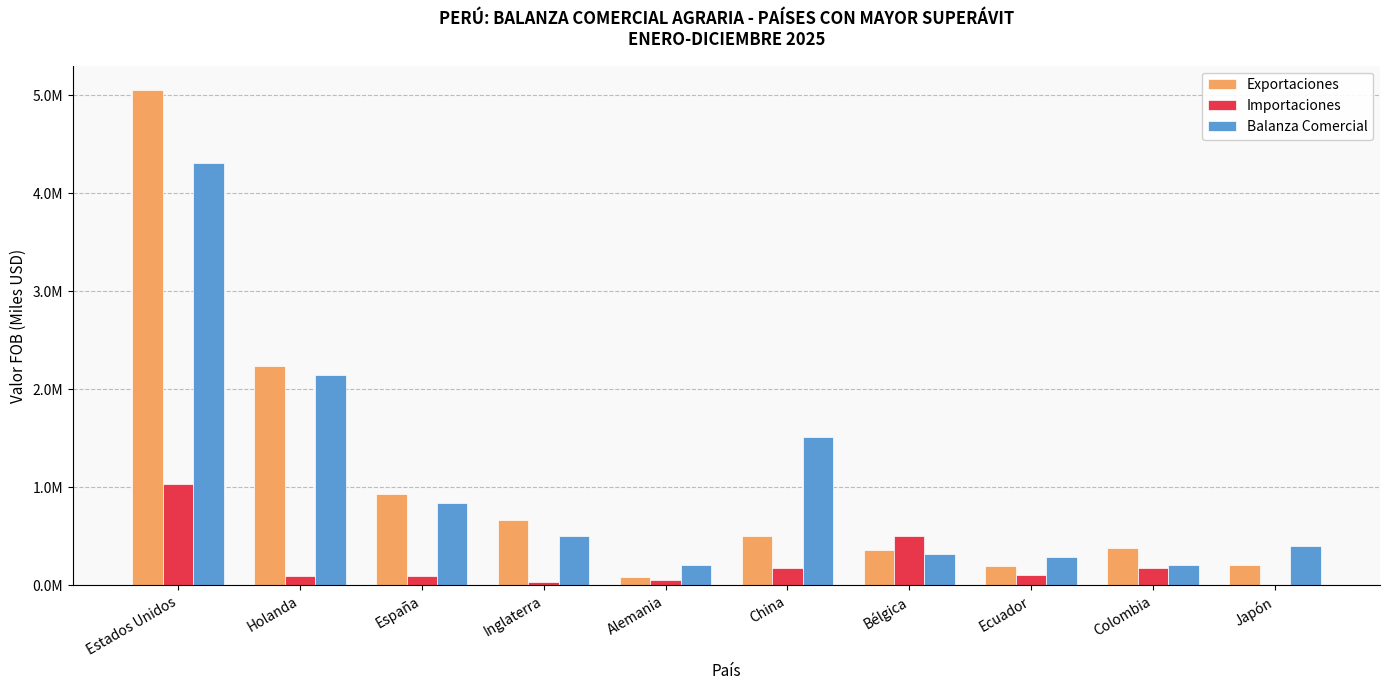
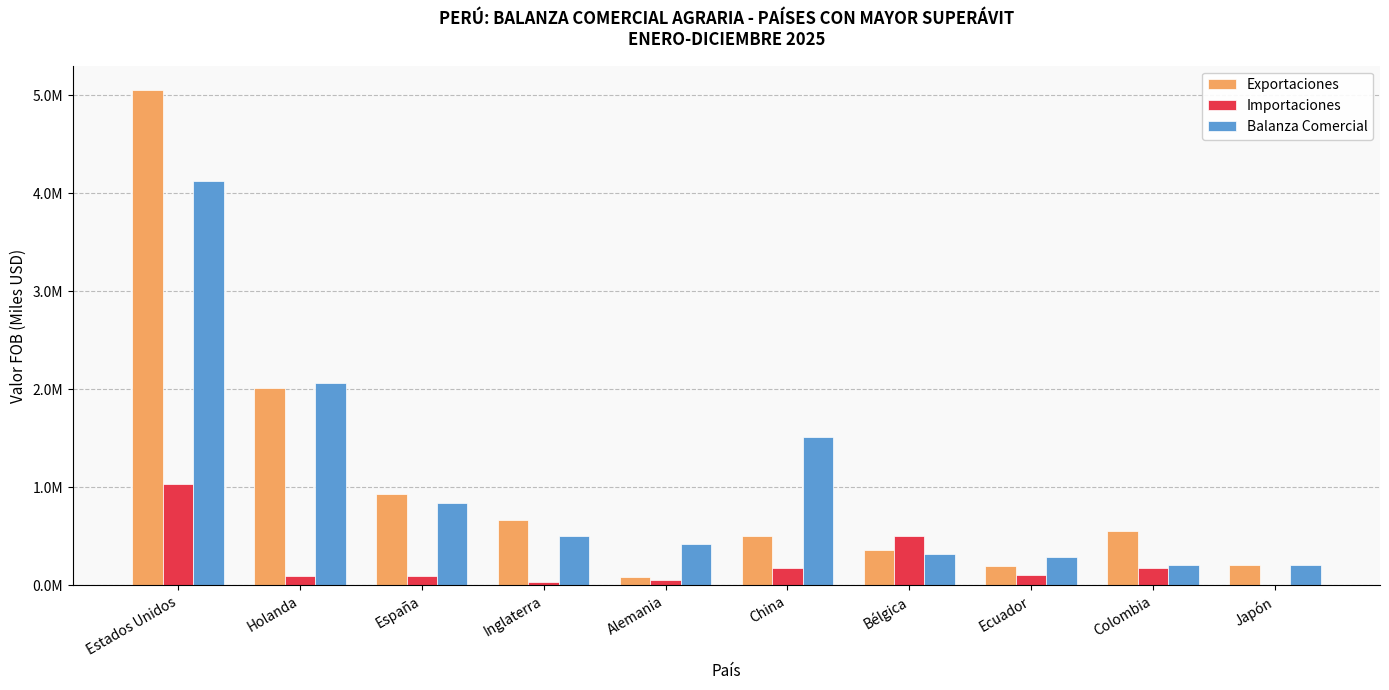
  {
    "Exportaciones": {
      "Estados Unidos": 5000000,
-     "Holanda": 2200000,
+     "Holanda": 2000000,
      "España": 900000,
      "Inglaterra": 700000,
      "Alemania": 100000,
      "China": 500000,
      "Bélgica": 400000,
      "Ecuador": 200000,
-     "Colombia": 400000,
+     "Colombia": 600000,
      "Japón": 200000
    },
    "Importaciones": {
      "Estados Unidos": 1000000,
      "Holanda": 100000,
      "España": 100000,
      "Inglaterra": 0,
      "Alemania": 100000,
      "China": 200000,
      "Bélgica": 500000,
      "Ecuador": 100000,
      "Colombia": 200000
    },
    "Balanza Comercial": {
-     "Estados Unidos": 4300000,
-     "Holanda": 2150000,
+     "Estados Unidos": 4100000,
+     "Holanda": 2060000,
      "España": 800000,
      "Inglaterra": 500000,
-     "Alemania": 200000,
+     "Alemania": 400000,
      "China": 1500000,
      "Bélgica": 300000,
      "Ecuador": 300000,
      "Colombia": 200000,
-     "Japón": 400000
+     "Japón": 200000
    }
  }
